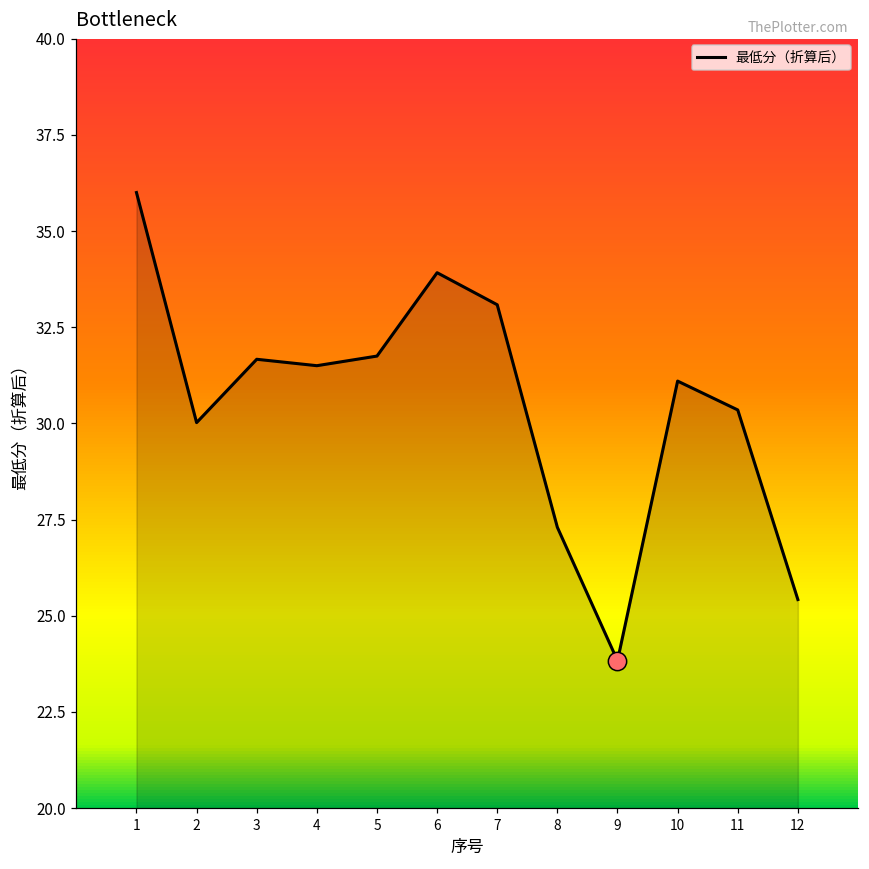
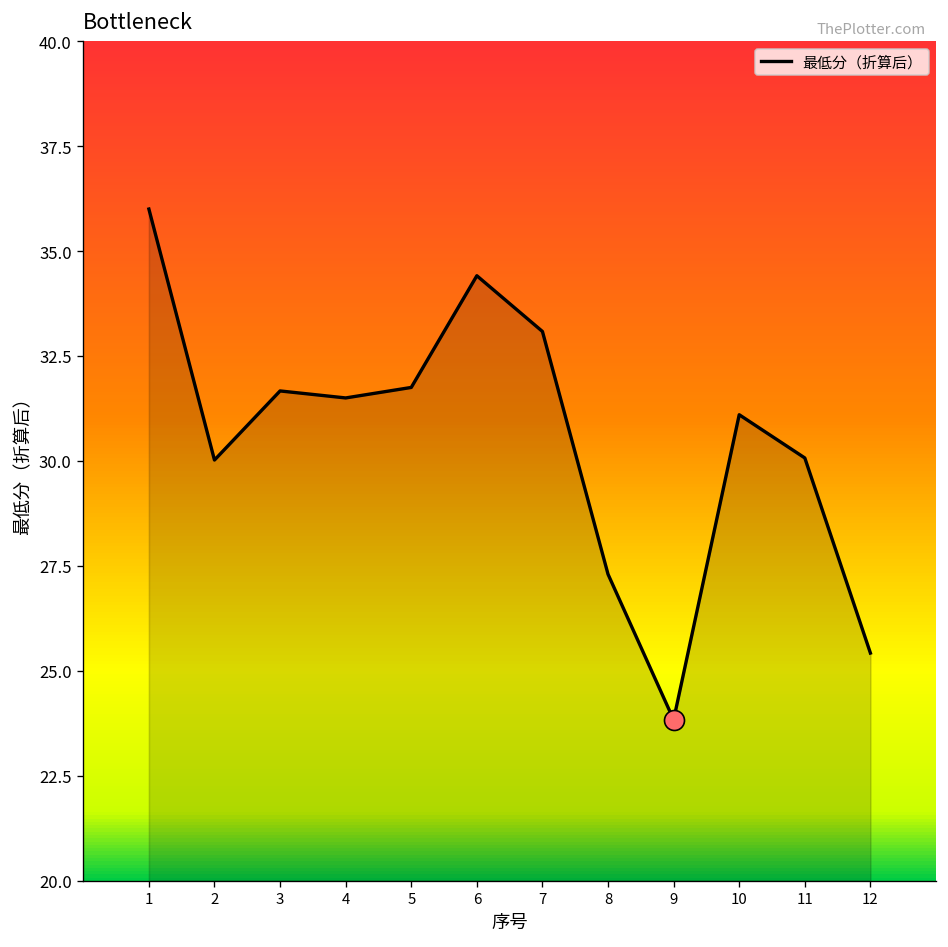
  {
    "最低分（折算后）": {
      "1": 36.0,
      "2": 30.0,
      "3": 31.7,
      "4": 31.5,
      "5": 31.8,
-     "6": 33.9,
+     "6": 34.4,
      "7": 33.1,
      "8": 27.3,
      "10": 31.1,
-     "11": 30.4,
+     "11": 30.1,
      "12": 25.4
    }
  }
